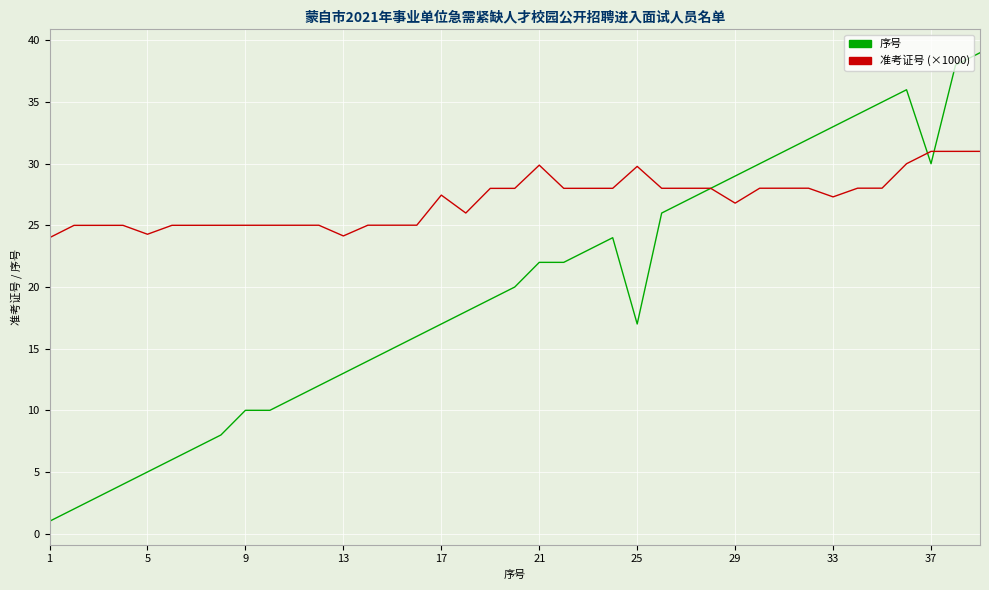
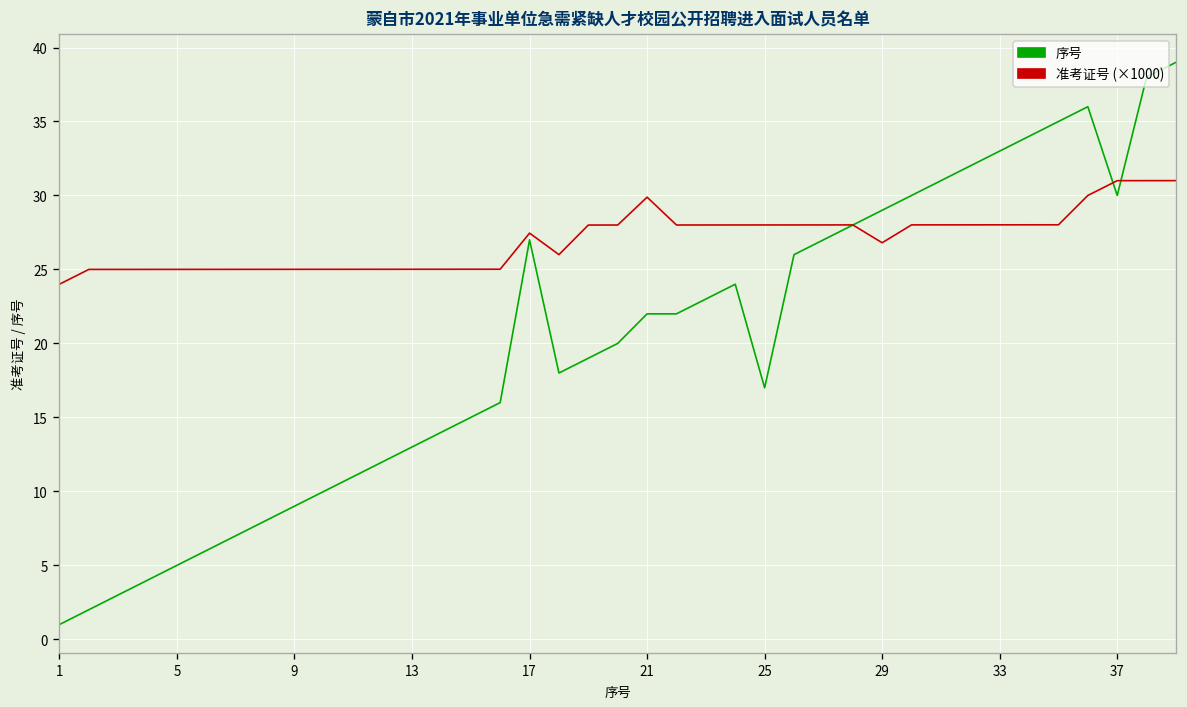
  {
    "序号": {
      "1": 1,
      "5": 5,
-     "9": 10,
+     "9": 9,
      "13": 13,
-     "17": 17,
+     "17": 27,
      "21": 22,
      "25": 17,
      "29": 29,
      "33": 33,
      "37": 30
    },
    "准考证号 (×1000)": {
      "1": 24.0,
-     "5": 24.3,
+     "5": 25.0,
      "9": 25.0,
-     "13": 24.1,
+     "13": 25.0,
      "17": 27.5,
      "21": 29.9,
-     "25": 29.8,
+     "25": 28.0,
      "29": 26.8,
-     "33": 27.3,
+     "33": 28.0,
      "37": 31.0
    }
  }
